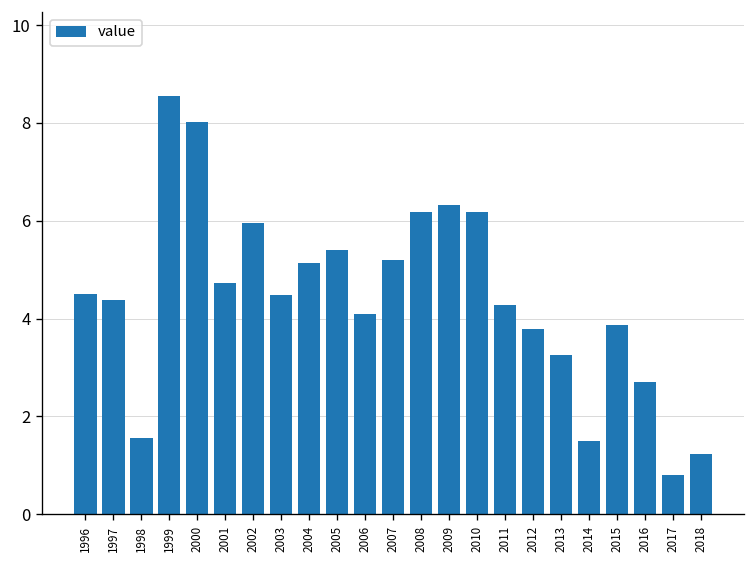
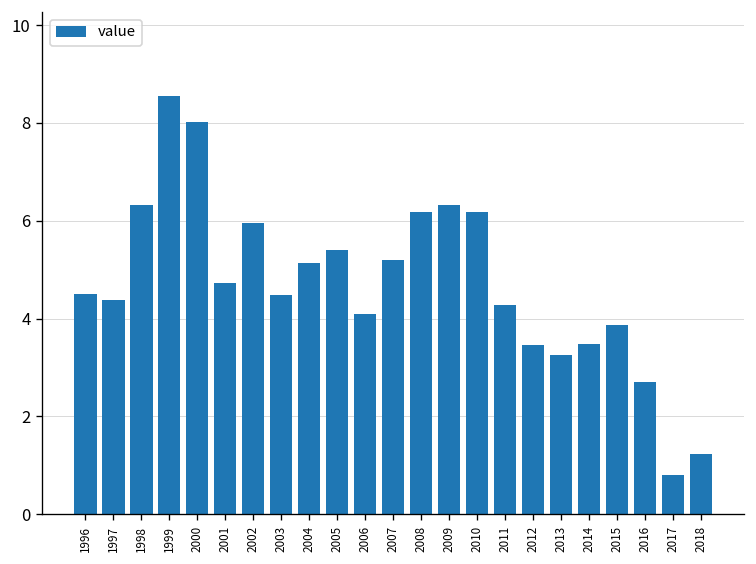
  {
    "1996": 4.5,
    "1997": 4.4,
-   "1998": 1.6,
+   "1998": 6.3,
    "1999": 8.6,
    "2000": 8.0,
    "2001": 4.7,
    "2002": 5.9,
    "2003": 4.5,
    "2004": 5.1,
    "2005": 5.4,
    "2006": 4.1,
    "2007": 5.2,
    "2008": 6.2,
    "2009": 6.3,
    "2010": 6.2,
    "2011": 4.3,
-   "2012": 3.8,
+   "2012": 3.5,
    "2013": 3.3,
-   "2014": 1.5,
+   "2014": 3.5,
    "2015": 3.9,
    "2016": 2.7,
    "2017": 0.8,
    "2018": 1.2
  }
